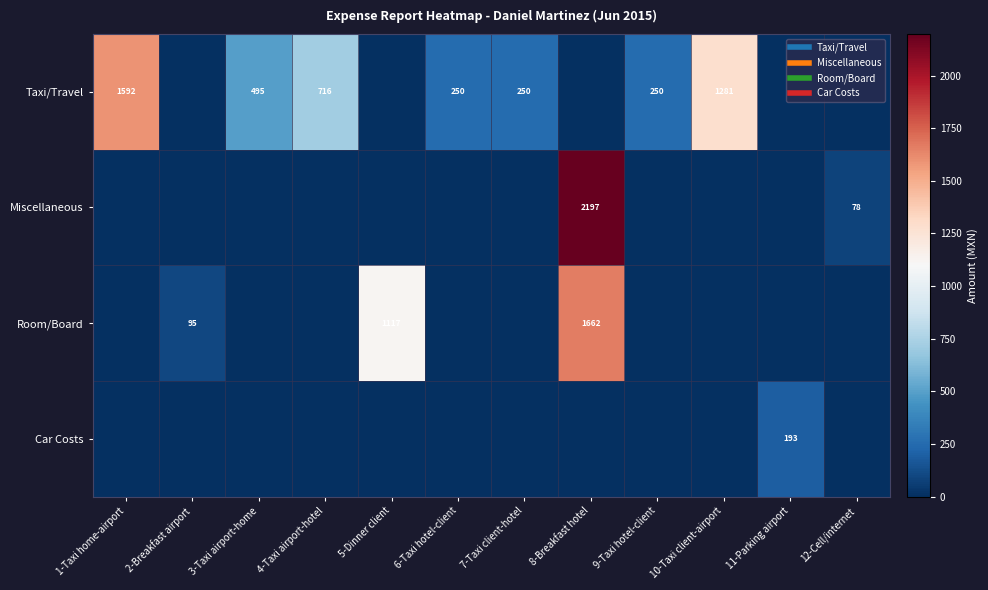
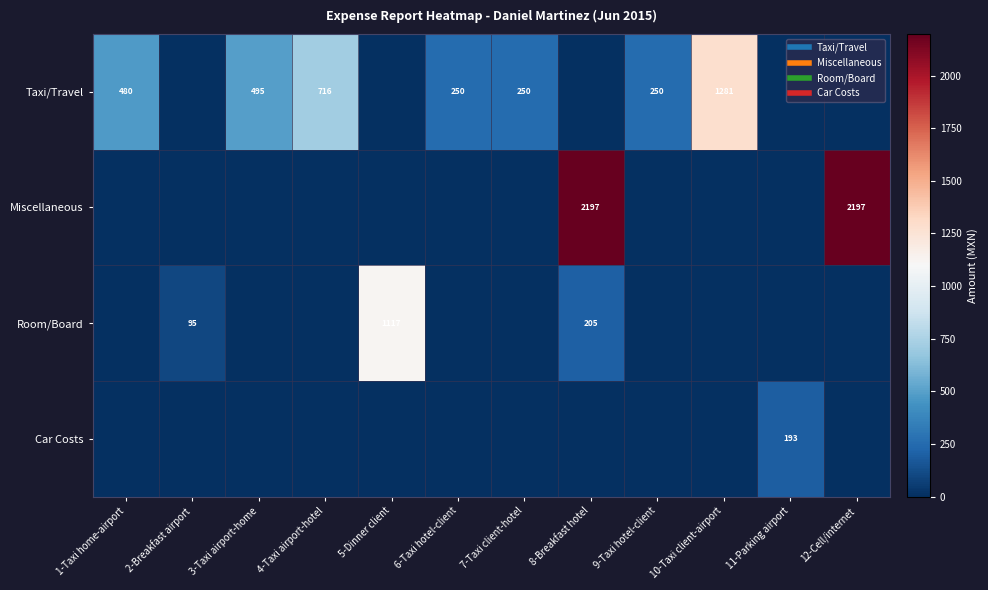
  {
    "Taxi/Travel": {
-     "1-Taxi home-airport": 1592,
+     "1-Taxi home-airport": 480,
      "3-Taxi airport-home": 495,
      "4-Taxi airport-hotel": 716,
      "6-Taxi hotel-client": 250,
      "7-Taxi client-hotel": 250,
      "9-Taxi hotel-client": 250,
      "10-Taxi client-airport": 1281
    },
    "Miscellaneous": {
      "8-Breakfast hotel": 2197,
-     "12-Cell/internet": 78
+     "12-Cell/internet": 2197
    },
    "Room/Board": {
      "2-Breakfast airport": 95,
-     "8-Breakfast hotel": 1662
+     "8-Breakfast hotel": 205
    },
    "Car Costs": {
      "11-Parking airport": 193
    }
  }
